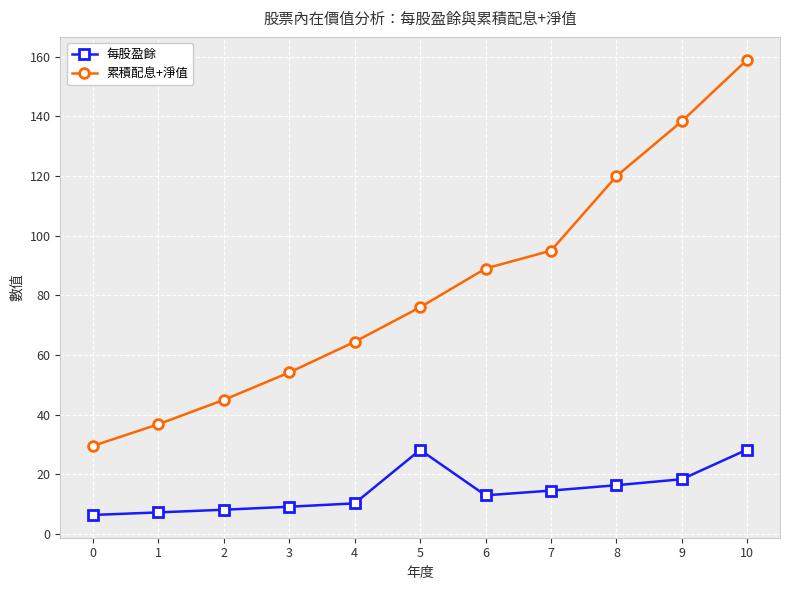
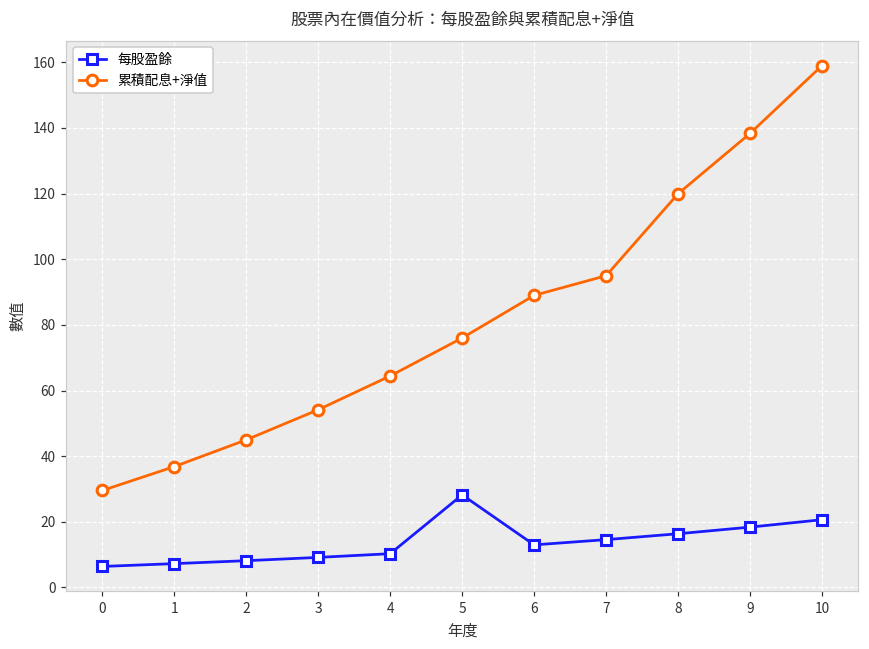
  {
    "每股盈餘": {
      "0": 6,
      "1": 7,
      "2": 8,
      "3": 9,
      "4": 10,
      "5": 28,
      "6": 13,
      "7": 15,
      "8": 16,
      "9": 18,
-     "10": 28
+     "10": 21
    },
    "累積配息+淨值": {
      "0": 30,
      "1": 37,
      "2": 45,
      "3": 54,
      "4": 64,
      "5": 76,
      "6": 89,
      "7": 95,
      "8": 120,
      "9": 138,
      "10": 159
    }
  }
